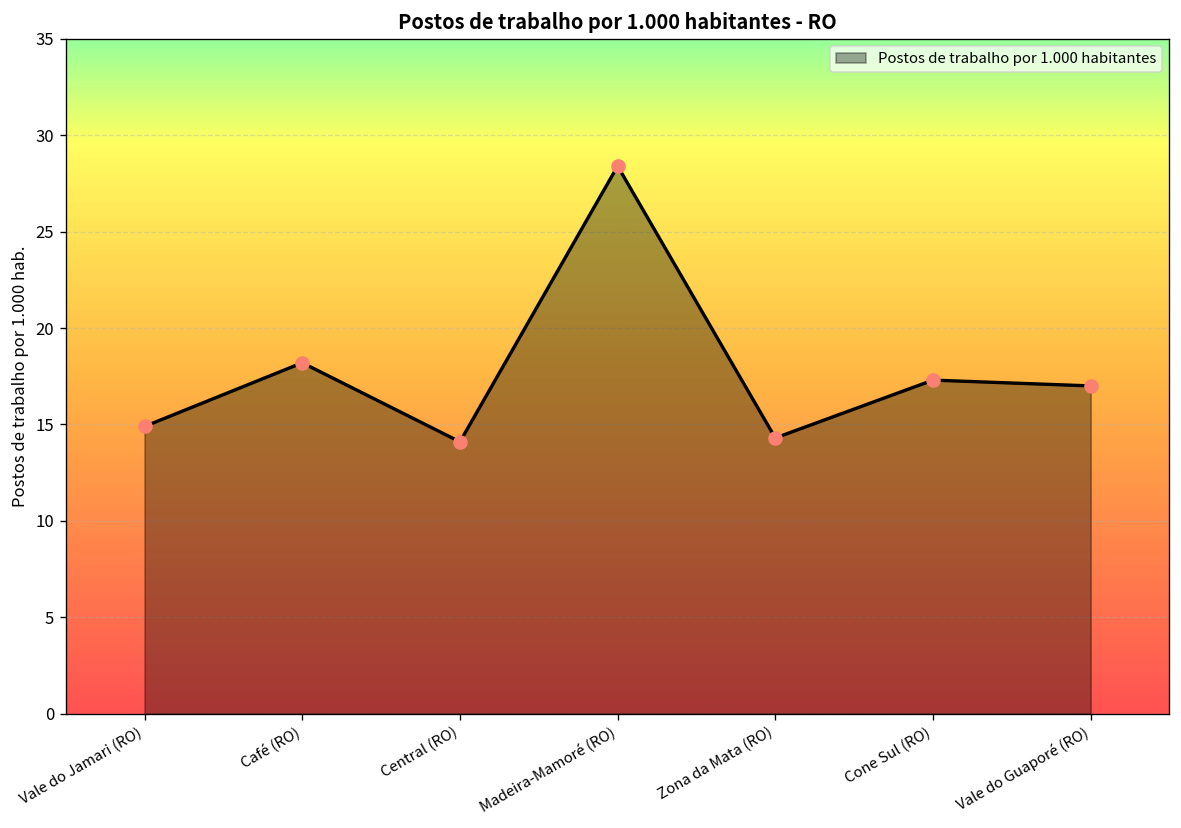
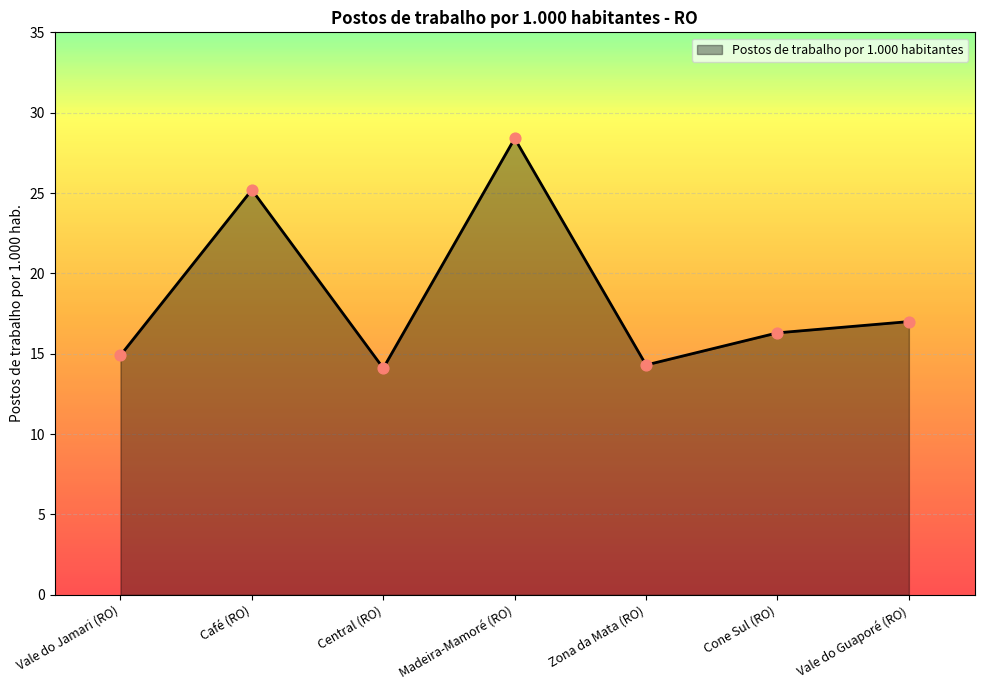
  {
    "Vale do Jamari (RO)": 14.9,
-   "Café (RO)": 18.2,
+   "Café (RO)": 25.2,
    "Central (RO)": 14.1,
    "Madeira-Mamoré (RO)": 28.4,
    "Zona da Mata (RO)": 14.3,
-   "Cone Sul (RO)": 17.3,
+   "Cone Sul (RO)": 16.3,
    "Vale do Guaporé (RO)": 17.0
  }
